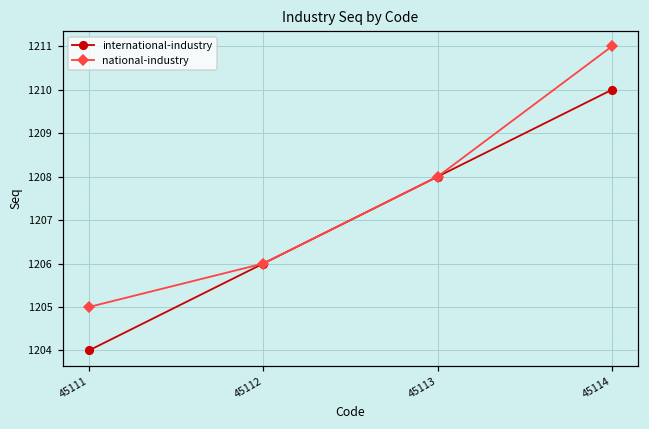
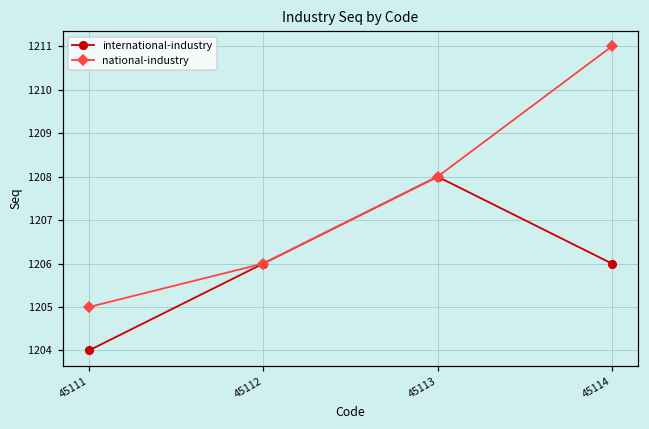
  {
    "international-industry": {
      "45111": 1204,
-     "45114": 1210
+     "45114": 1206
    },
    "national-industry": {
      "45111": 1205,
      "45114": 1211
    }
  }
